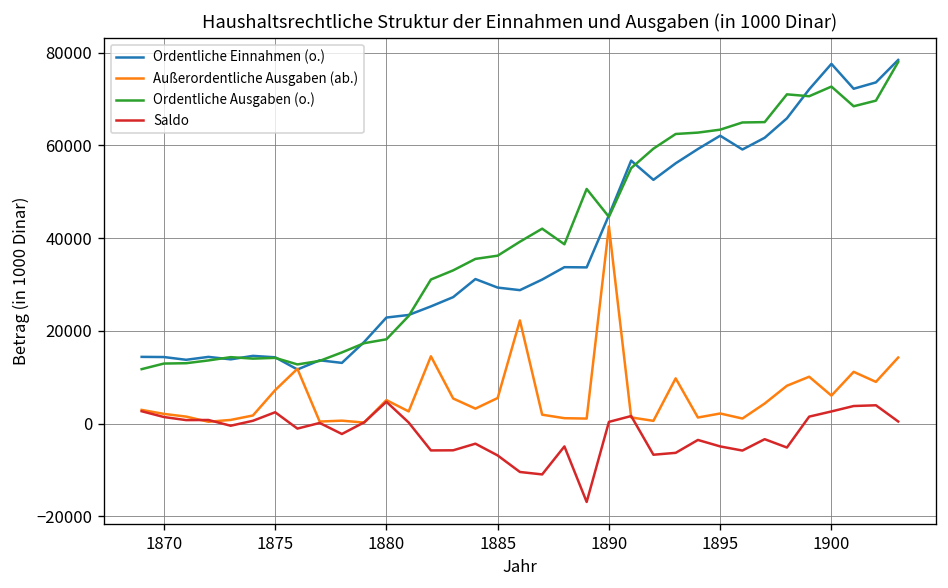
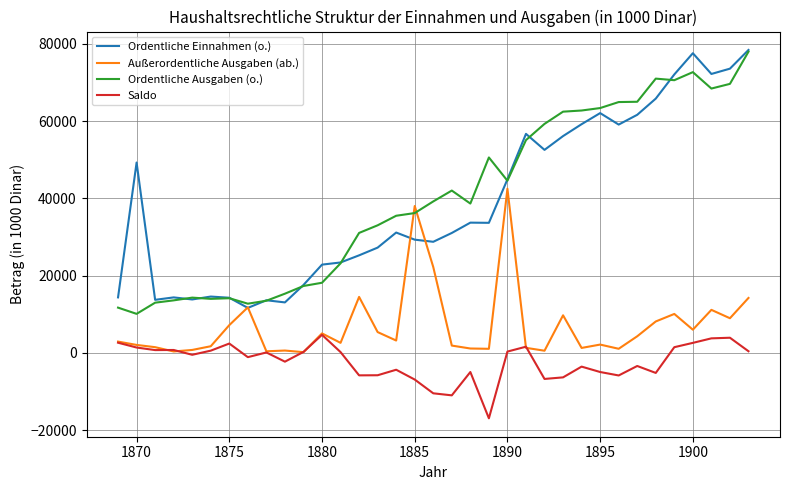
  {
    "Ordentliche Einnahmen (o.)": {
-     "1870": 14000,
+     "1870": 49000,
      "1880": 23000,
      "1885": 29000,
      "1895": 62000,
      "1900": 78000
    },
    "Außerordentliche Ausgaben (ab.)": {
      "1870": 2000,
      "1875": 7000,
-     "1885": 6000,
+     "1885": 38000,
      "1890": 43000,
      "1895": 2000,
      "1900": 6000
    },
    "Ordentliche Ausgaben (o.)": {
-     "1870": 13000,
+     "1870": 10000,
      "1880": 18000,
      "1885": 36000,
      "1895": 63000,
      "1900": 73000
    },
    "Saldo": {
      "1870": 1000,
      "1875": 2000,
      "1885": -7000,
      "1890": 0,
      "1895": -5000,
      "1900": 3000
    }
  }
